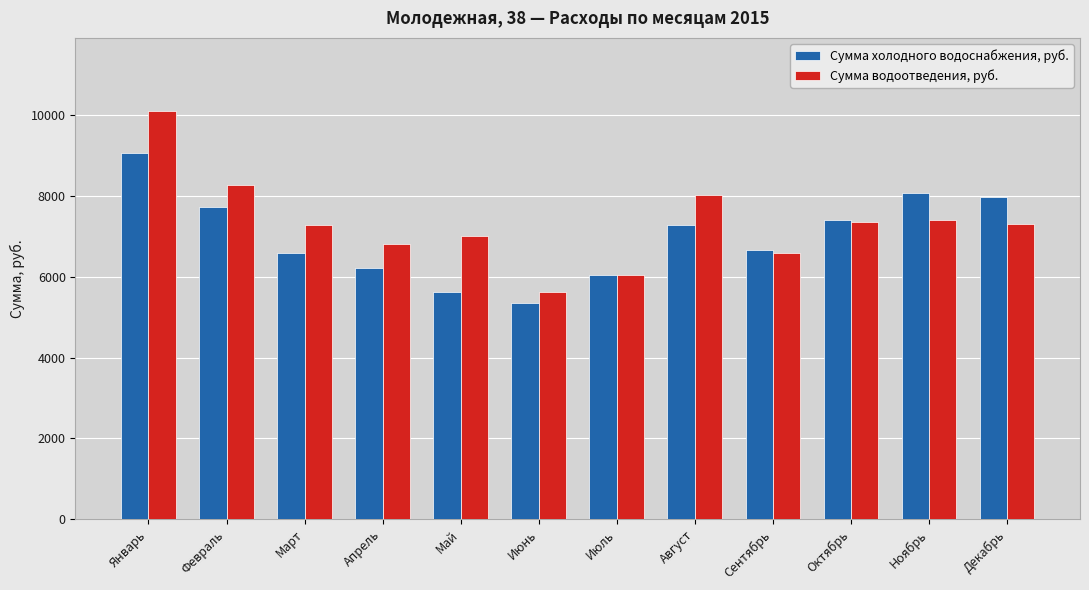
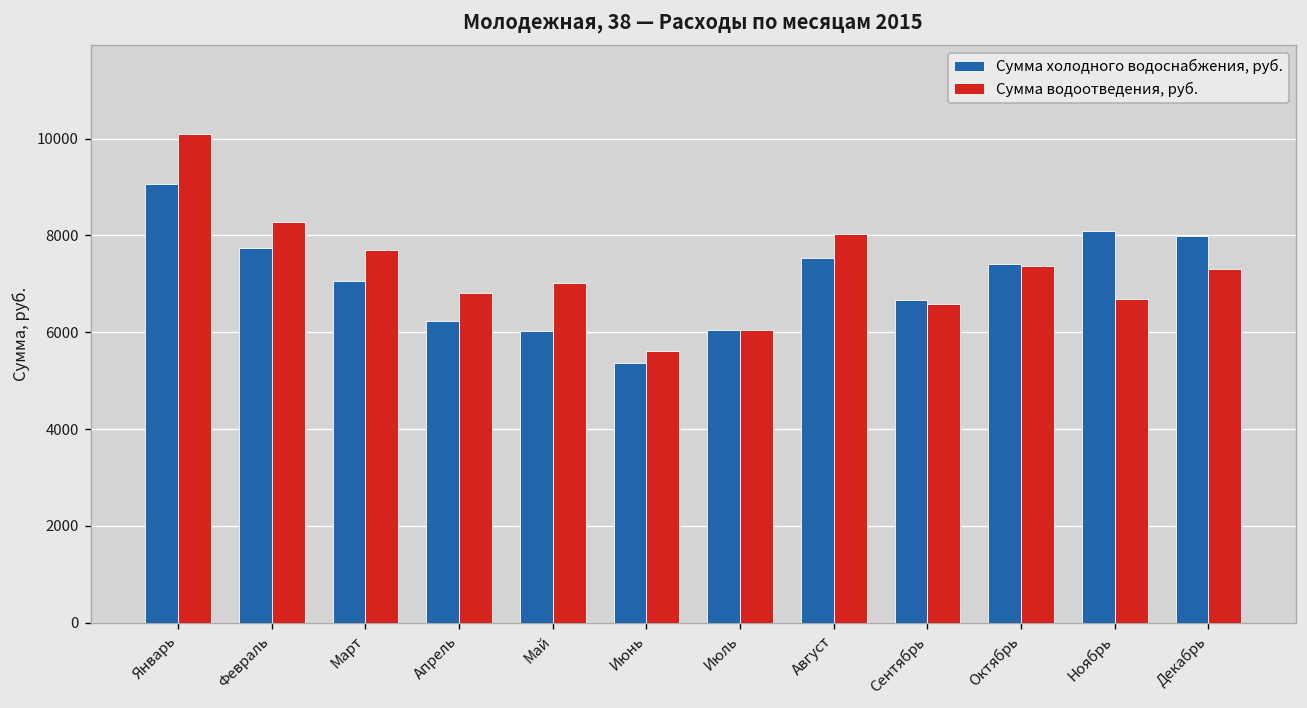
  {
    "Сумма холодного водоснабжения, руб.": {
      "Январь": 9100,
      "Февраль": 7700,
-     "Март": 6600,
+     "Март": 7100,
      "Апрель": 6200,
-     "Май": 5600,
+     "Май": 6000,
      "Июнь": 5400,
      "Июль": 6000,
-     "Август": 7300,
+     "Август": 7500,
      "Сентябрь": 6700,
      "Октябрь": 7400,
      "Ноябрь": 8100,
      "Декабрь": 8000
    },
    "Сумма водоотведения, руб.": {
      "Январь": 10100,
      "Февраль": 8300,
-     "Март": 7300,
+     "Март": 7700,
      "Апрель": 6800,
      "Май": 7000,
      "Июнь": 5600,
      "Июль": 6100,
      "Август": 8000,
      "Сентябрь": 6600,
      "Октябрь": 7400,
-     "Ноябрь": 7400,
+     "Ноябрь": 6700,
      "Декабрь": 7300
    }
  }
